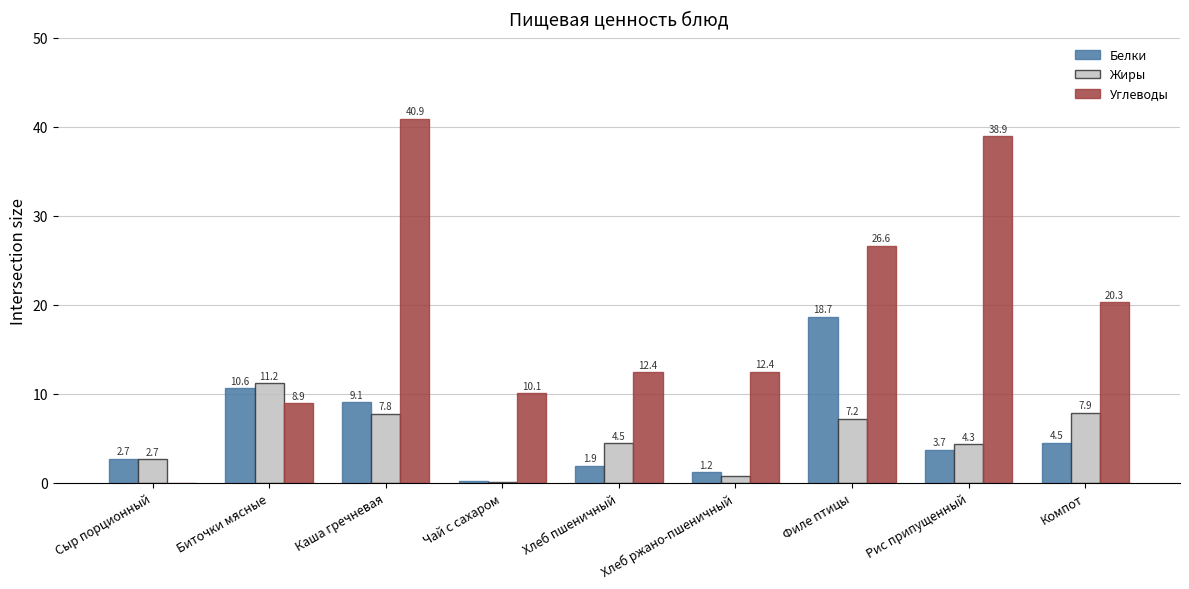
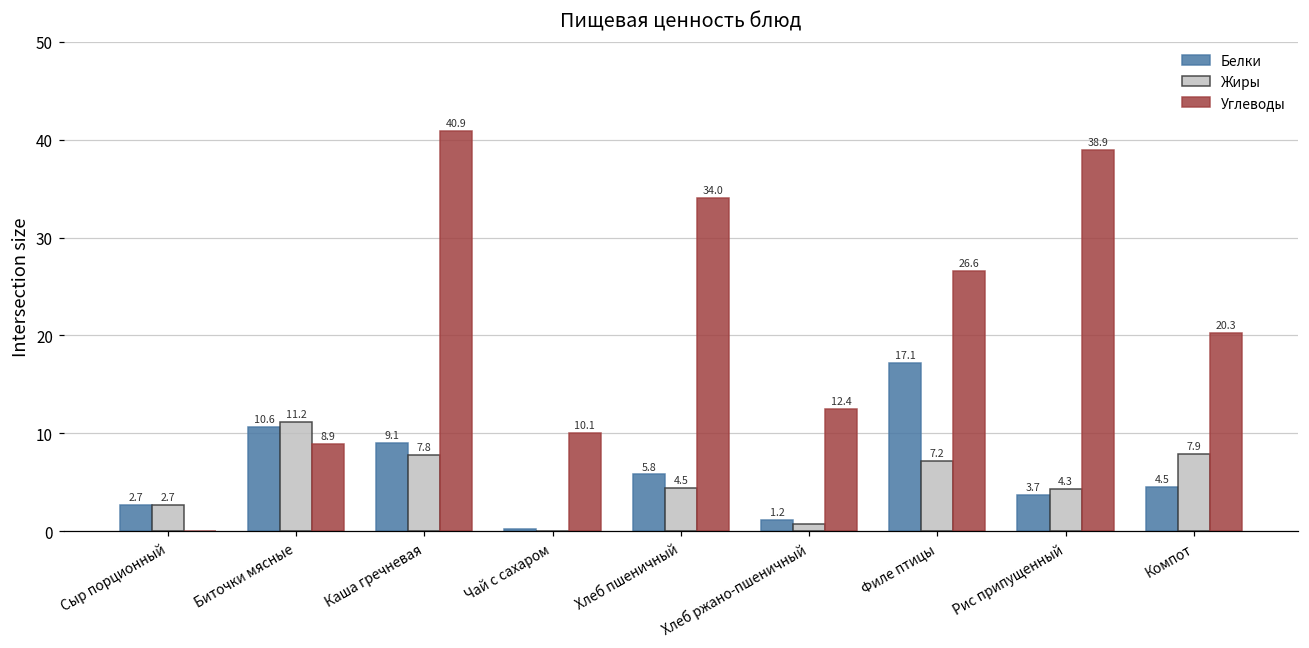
  {
    "Белки": {
      "Сыр порционный": 2.7,
      "Биточки мясные": 10.6,
      "Каша гречневая": 9.1,
-     "Хлеб пшеничный": 1.9,
+     "Хлеб пшеничный": 5.8,
      "Хлеб ржано-пшеничный": 1.2,
-     "Филе птицы": 18.7,
+     "Филе птицы": 17.1,
      "Рис припущенный": 3.7,
      "Компот": 4.5
    },
    "Жиры": {
      "Сыр порционный": 2.7,
      "Биточки мясные": 11.2,
      "Каша гречневая": 7.8,
      "Хлеб пшеничный": 4.5,
      "Филе птицы": 7.2,
      "Рис припущенный": 4.3,
      "Компот": 7.9
    },
    "Углеводы": {
      "Биточки мясные": 8.9,
      "Каша гречневая": 40.9,
      "Чай с сахаром": 10.1,
-     "Хлеб пшеничный": 12.4,
+     "Хлеб пшеничный": 34.0,
      "Хлеб ржано-пшеничный": 12.4,
      "Филе птицы": 26.6,
      "Рис припущенный": 38.9,
      "Компот": 20.3
    }
  }
